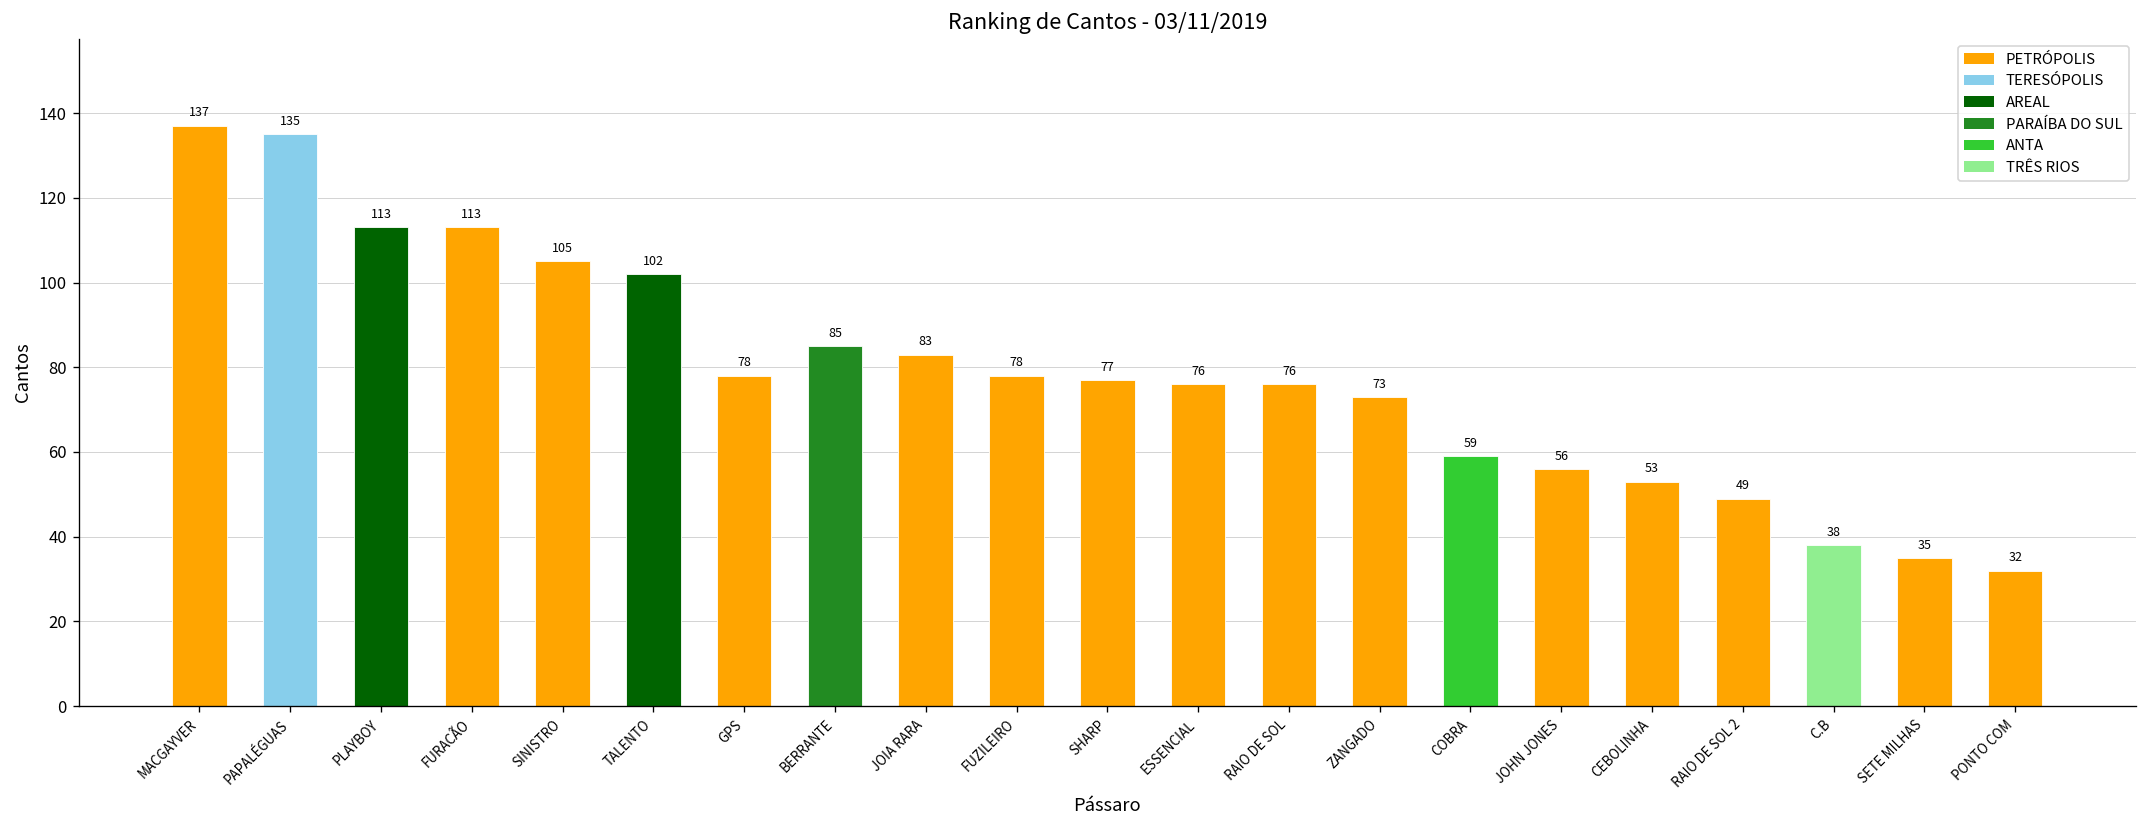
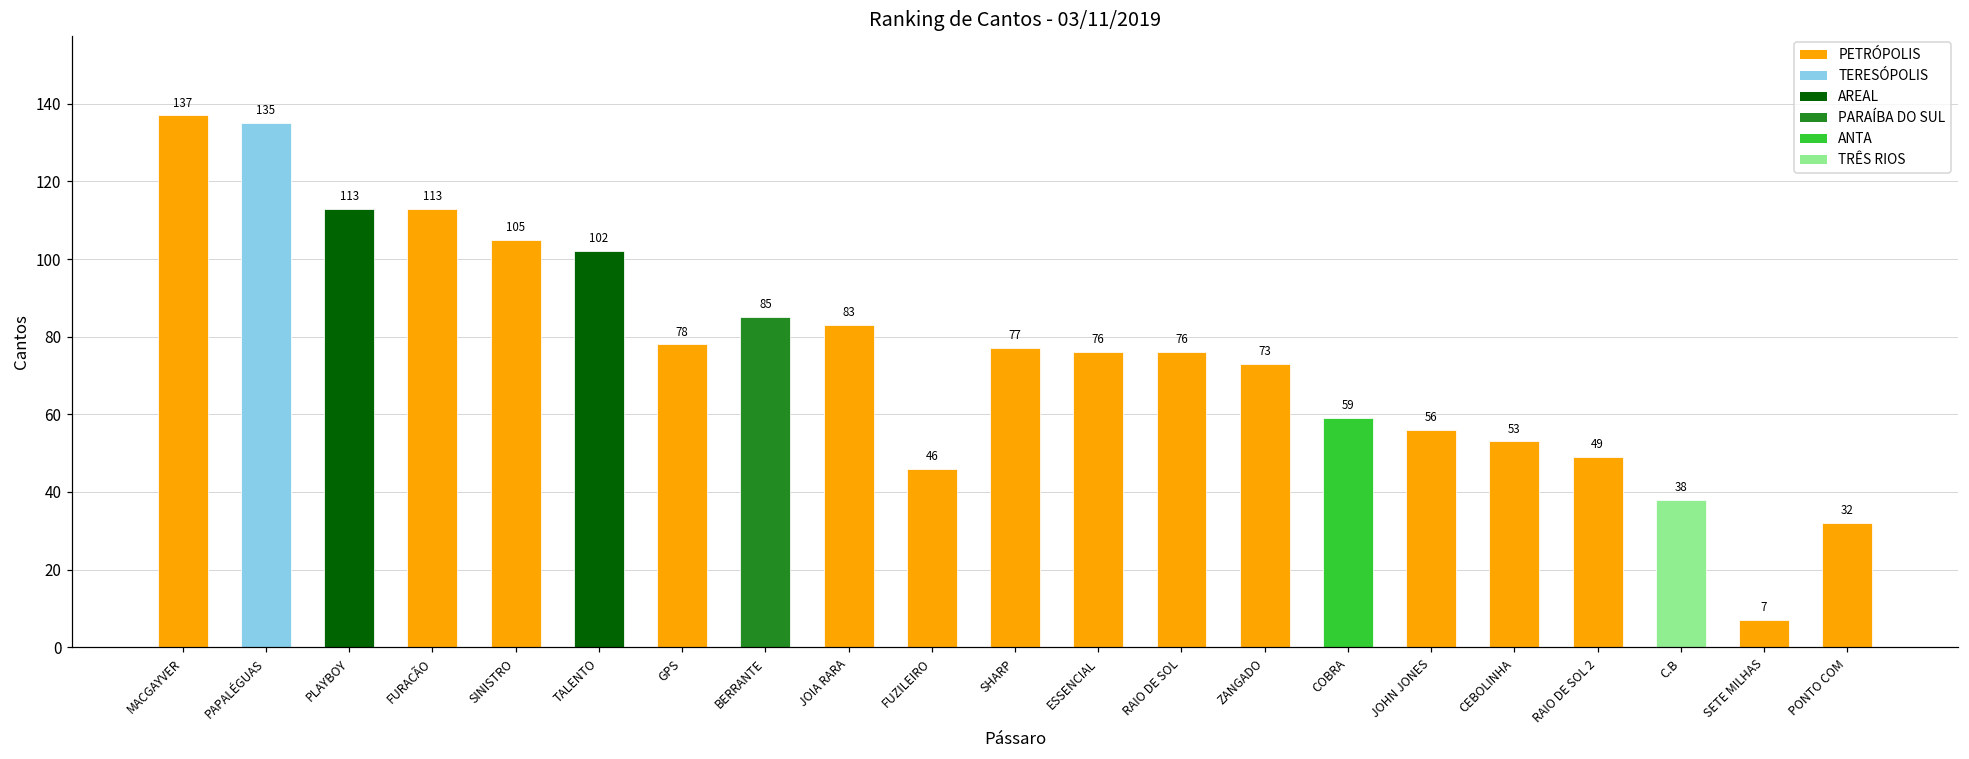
  {
    "MACGAYVER": 137,
    "PAPALÉGUAS": 135,
    "PLAYBOY": 113,
    "FURACÃO": 113,
    "SINISTRO": 105,
    "TALENTO": 102,
    "GPS": 78,
    "BERRANTE": 85,
    "JOIA RARA": 83,
-   "FUZILEIRO": 78,
+   "FUZILEIRO": 46,
    "SHARP": 77,
    "ESSENCIAL": 76,
    "RAIO DE SOL": 76,
    "ZANGADO": 73,
    "COBRA": 59,
    "JOHN JONES": 56,
    "CEBOLINHA": 53,
    "RAIO DE SOL 2": 49,
    "C.B": 38,
-   "SETE MILHAS": 35,
+   "SETE MILHAS": 7,
    "PONTO COM": 32
  }
